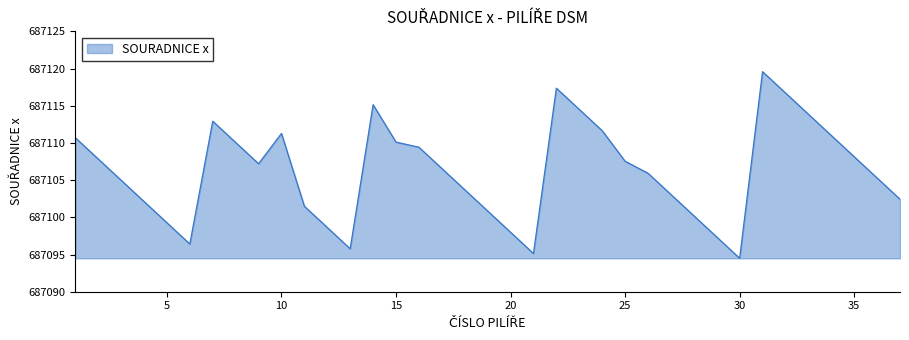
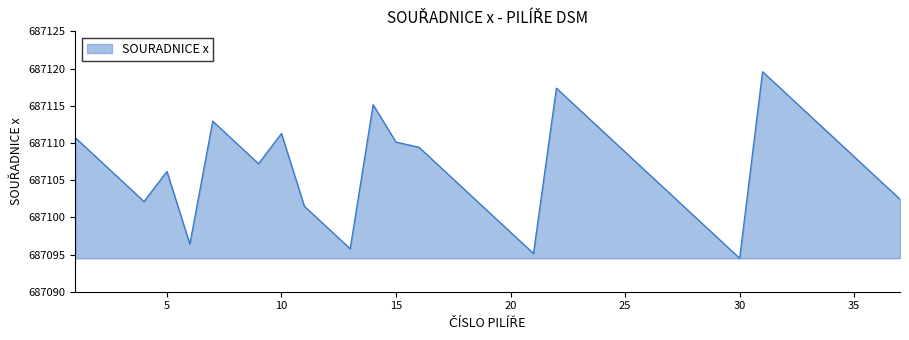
  {
-   "5": 687099,
+   "5": 687106,
    "10": 687111,
    "15": 687110,
    "20": 687098,
-   "25": 687108,
+   "25": 687109,
    "30": 687094,
    "35": 687108
  }
